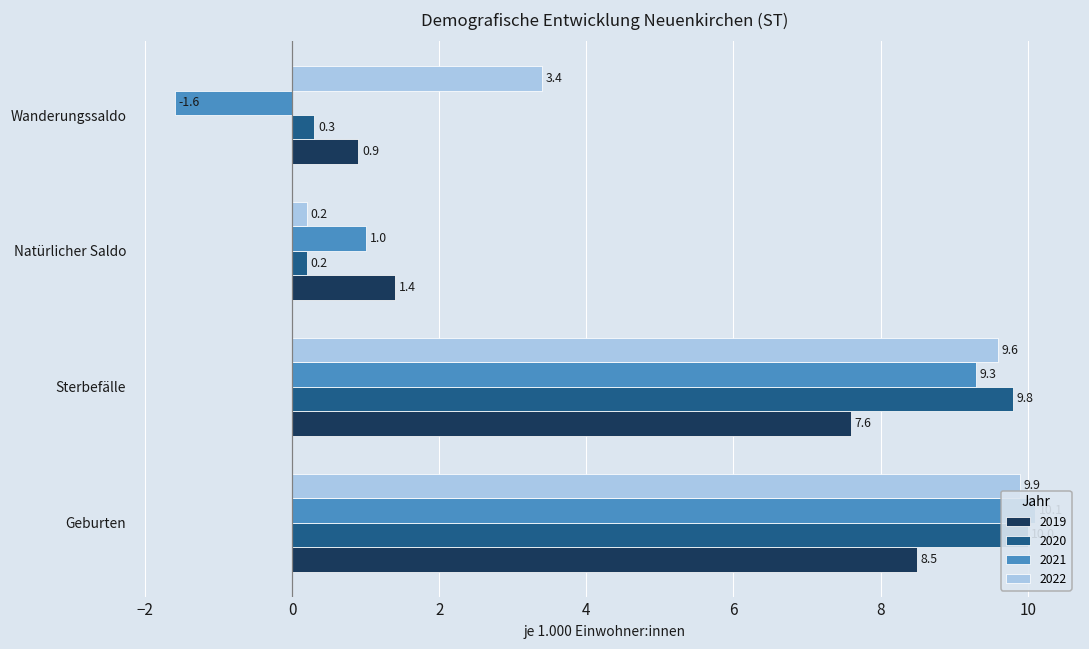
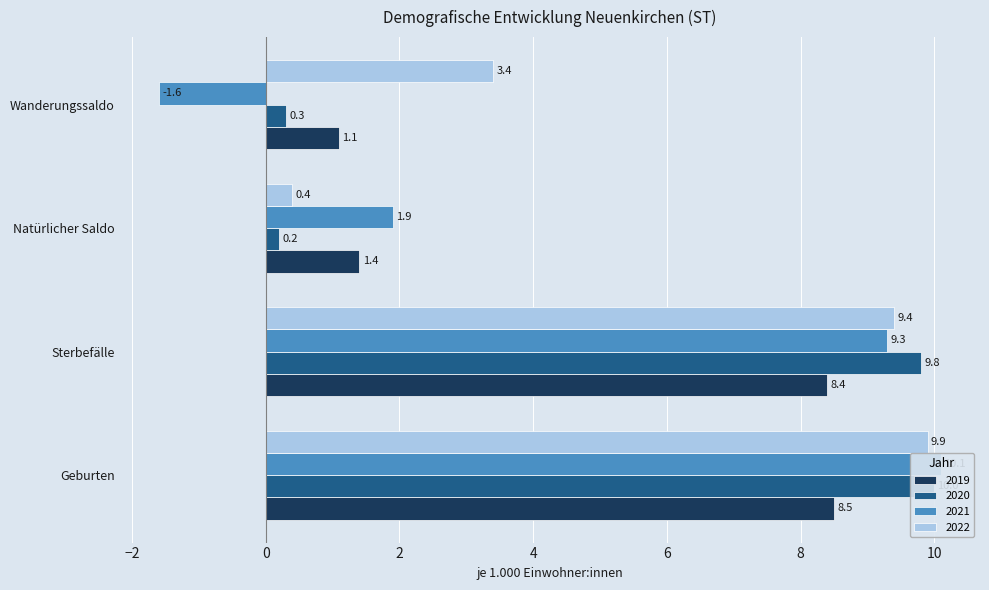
  {
    "2019": {
-     "Wanderungssaldo": 0.9,
+     "Wanderungssaldo": 1.1,
      "Natürlicher Saldo": 1.4,
-     "Sterbefälle": 7.6,
+     "Sterbefälle": 8.4,
      "Geburten": 8.5
    },
    "2020": {
      "Wanderungssaldo": 0.3,
      "Natürlicher Saldo": 0.2,
      "Sterbefälle": 9.8
    },
    "2021": {
      "Wanderungssaldo": -1.6,
-     "Natürlicher Saldo": 1.0,
+     "Natürlicher Saldo": 1.9,
      "Sterbefälle": 9.3
    },
    "2022": {
      "Wanderungssaldo": 3.4,
-     "Natürlicher Saldo": 0.2,
-     "Sterbefälle": 9.6,
+     "Natürlicher Saldo": 0.4,
+     "Sterbefälle": 9.4,
      "Geburten": 9.9
    }
  }
